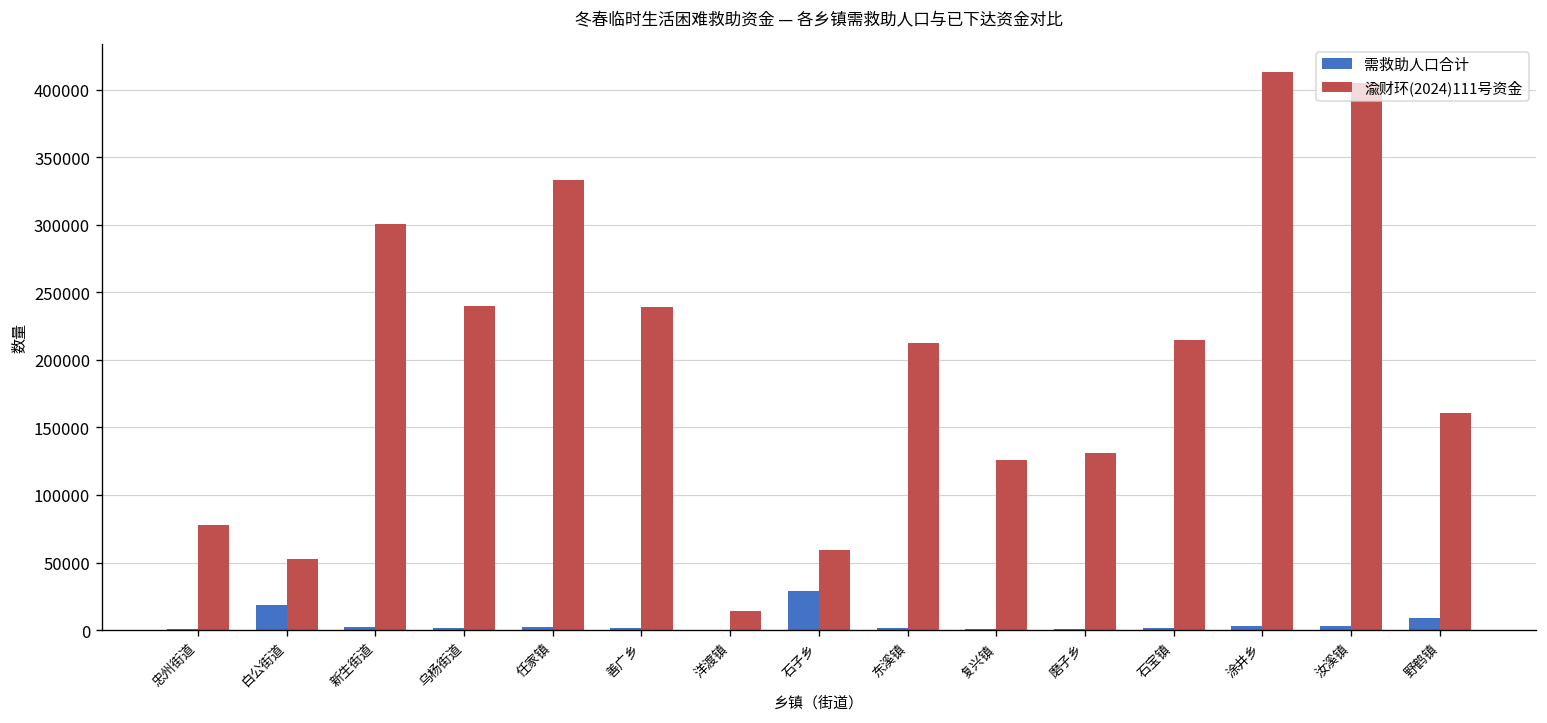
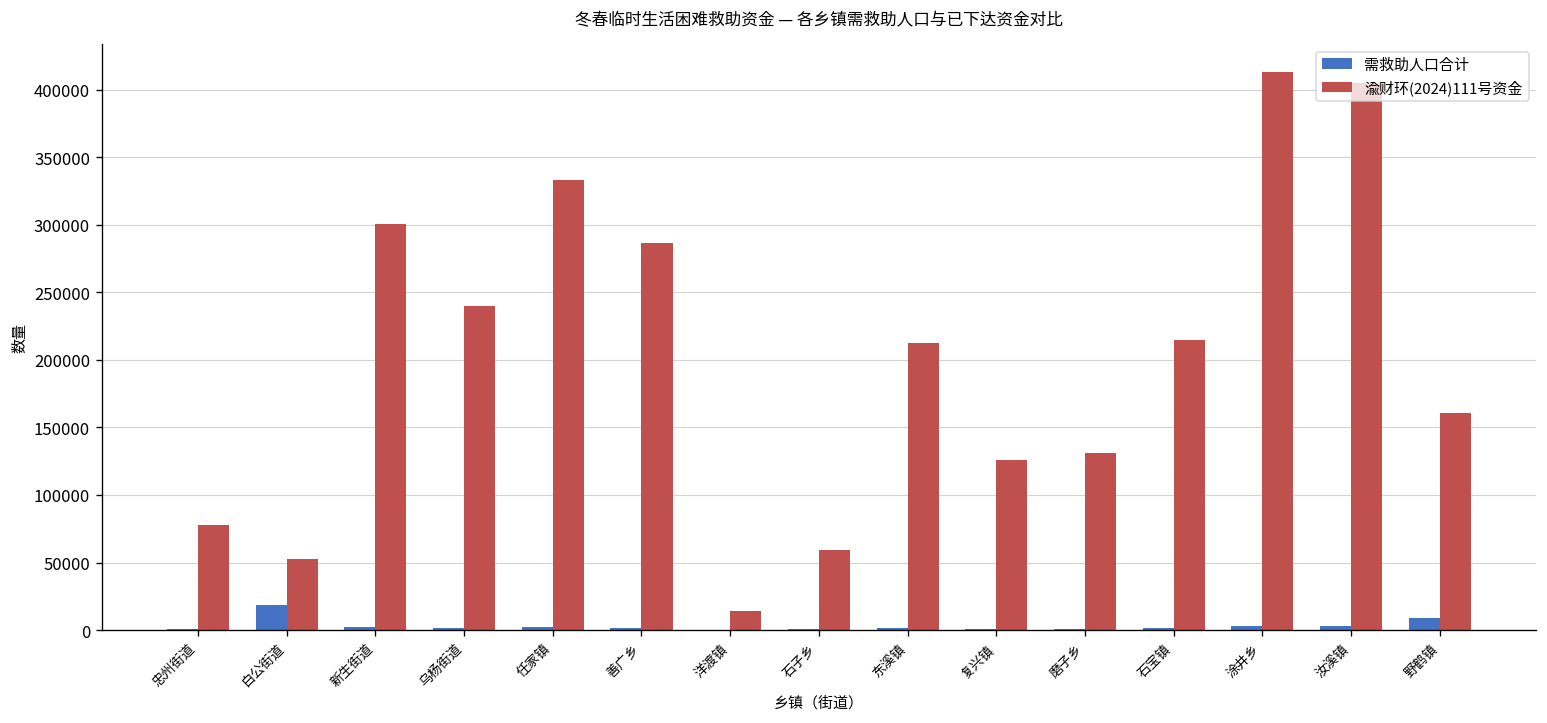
  {
    "需救助人口合计": {
      "白公街道": 18000,
      "任家镇": 2000,
-     "石子乡": 29000,
+     "石子乡": 1000,
      "涂井乡": 3000,
      "汝溪镇": 3000,
      "野鹤镇": 9000
    },
    "渝财环(2024)111号资金": {
      "忠州街道": 78000,
      "白公街道": 53000,
      "新生街道": 301000,
      "乌杨街道": 240000,
      "任家镇": 333000,
-     "善广乡": 239000,
+     "善广乡": 287000,
      "洋渡镇": 14000,
      "石子乡": 60000,
      "东溪镇": 212000,
      "复兴镇": 126000,
      "磨子乡": 131000,
      "石宝镇": 215000,
      "涂井乡": 413000,
      "野鹤镇": 161000
    }
  }
